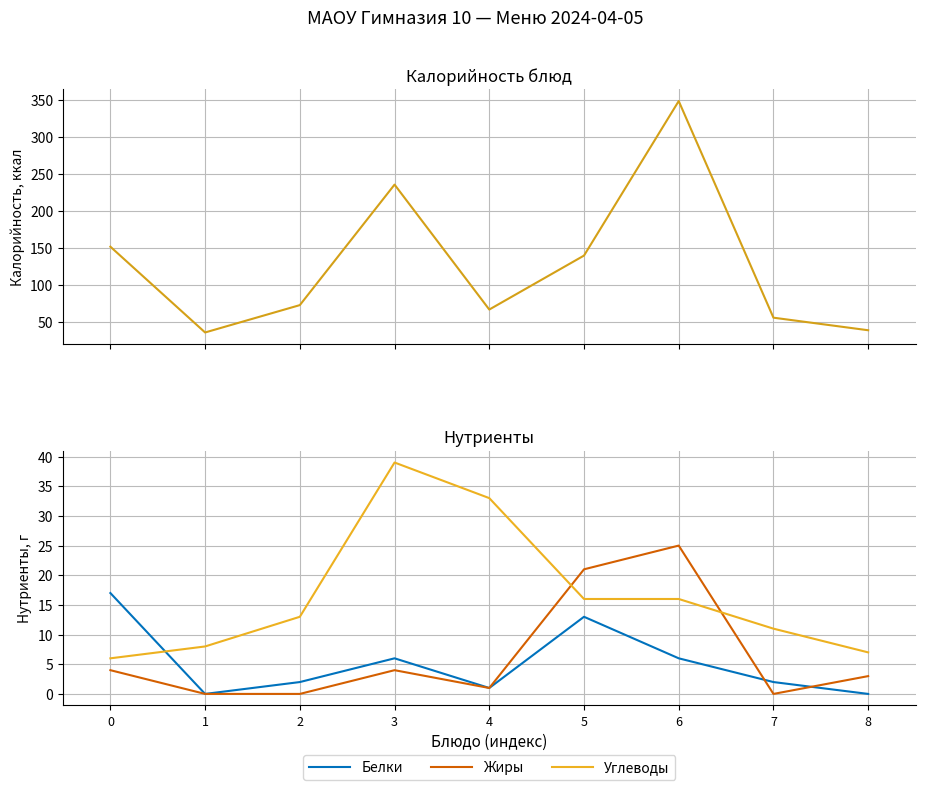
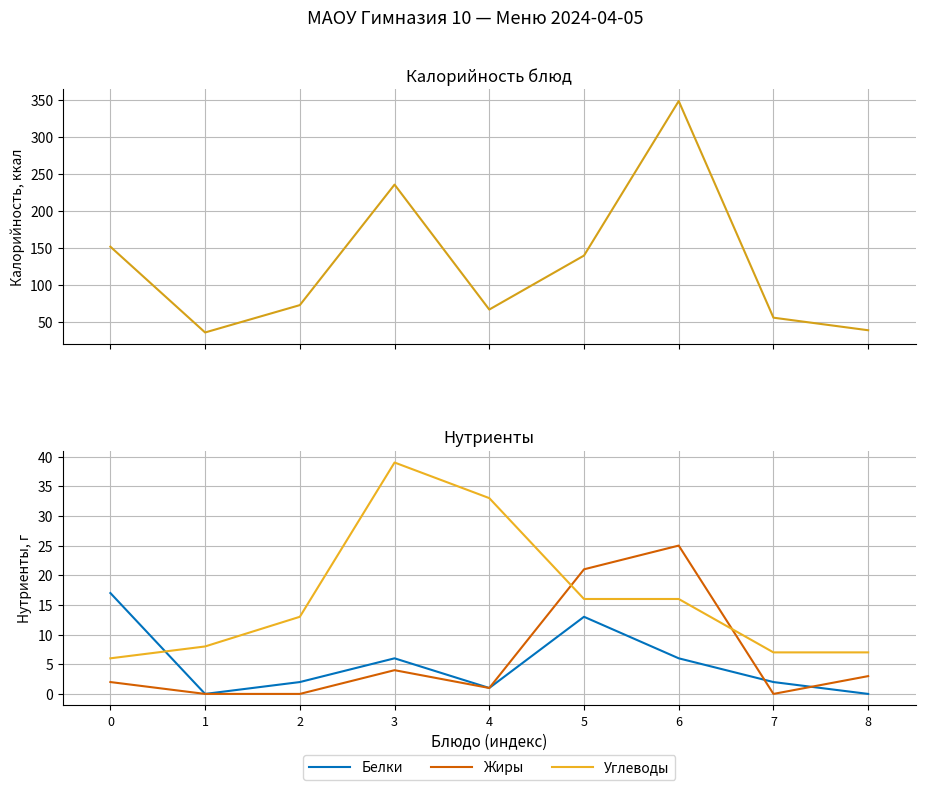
  {
    "Нутриенты": {
      "Белки": {
        "0": 17,
        "2": 2,
        "3": 6,
        "5": 13,
        "6": 6,
        "7": 2,
        "8": 0
      },
      "Жиры": {
-       "0": 4,
+       "0": 2,
        "2": 0,
        "3": 4,
        "5": 21,
        "6": 25,
        "7": 0,
        "8": 3
      },
      "Углеводы": {
        "0": 6,
        "1": 8,
        "2": 13,
        "3": 39,
        "4": 33,
        "5": 16,
        "6": 16,
-       "7": 11,
+       "7": 7,
        "8": 7
      }
    }
  }
